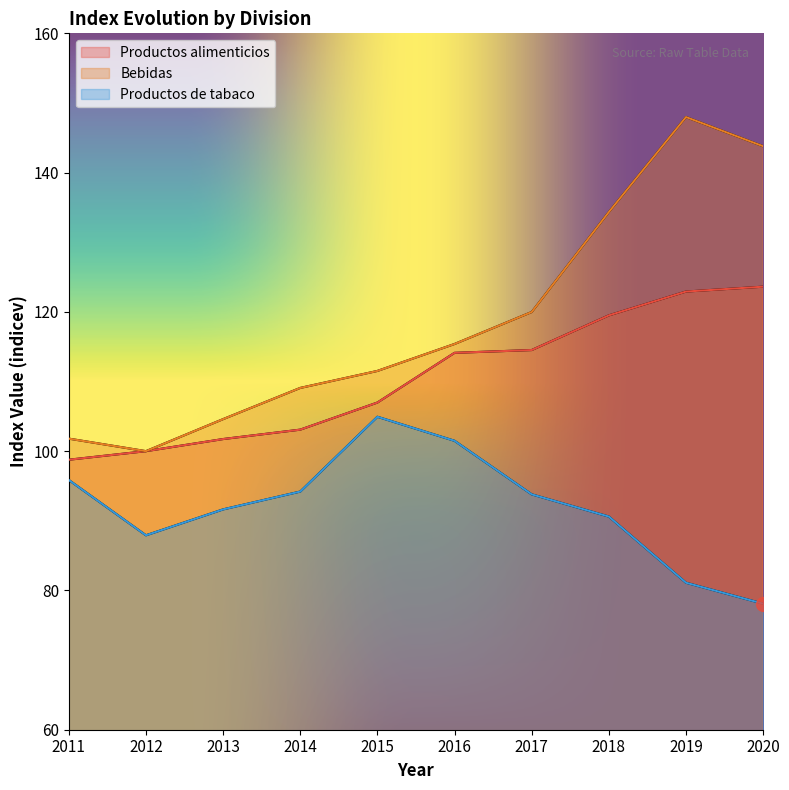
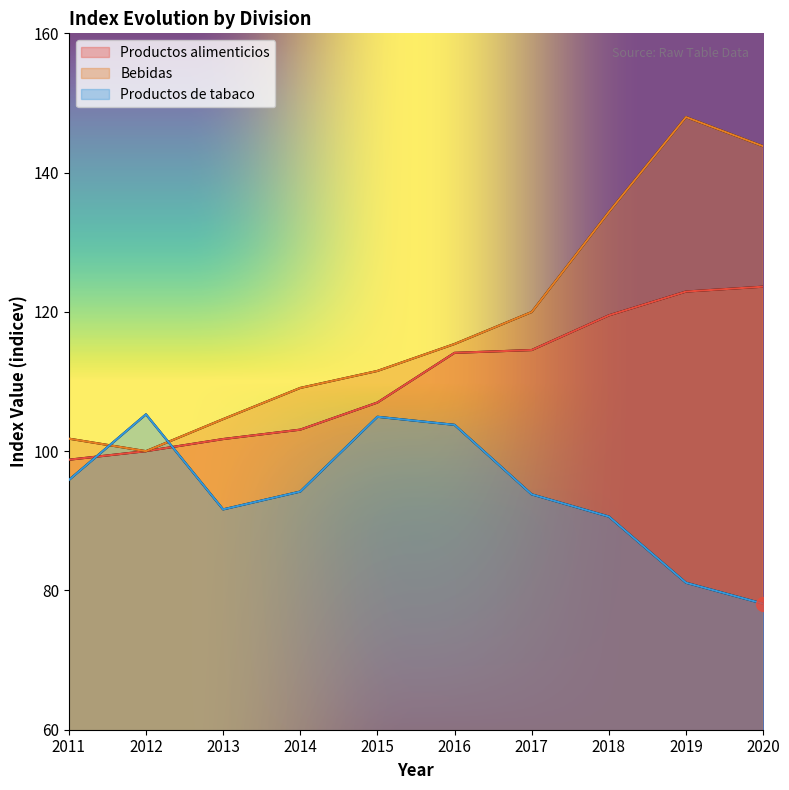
  {
    "Productos de tabaco": {
      "2011": 96,
-     "2012": 88,
+     "2012": 105,
      "2013": 92,
      "2014": 94,
      "2015": 105,
-     "2016": 101,
+     "2016": 104,
      "2017": 94,
      "2018": 91,
      "2019": 81
    }
  }
